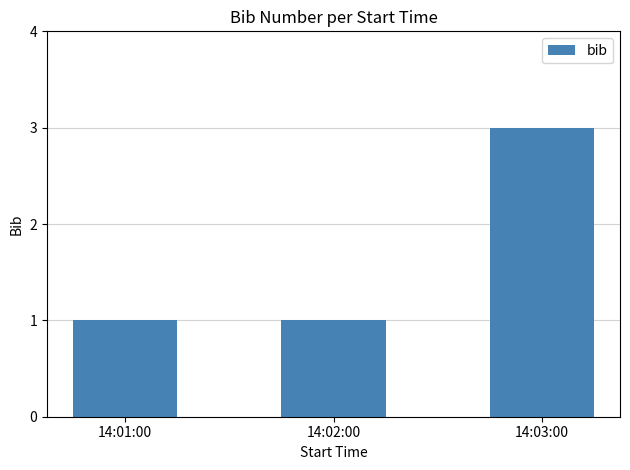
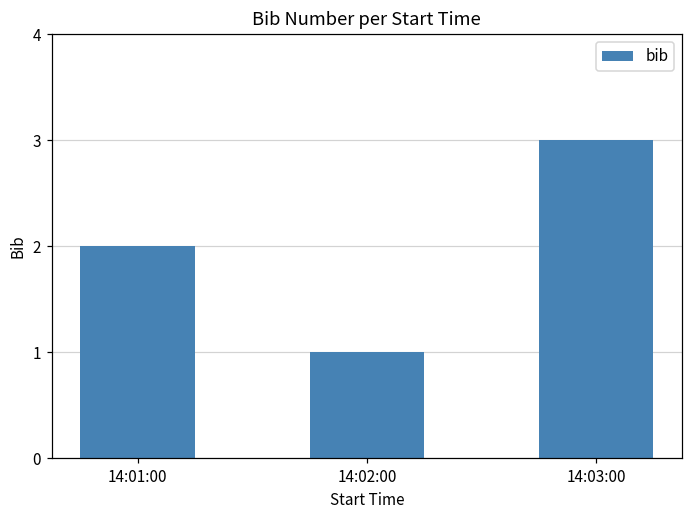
  {
-   "14:01:00": 1,
+   "14:01:00": 2,
    "14:02:00": 1,
    "14:03:00": 3
  }
